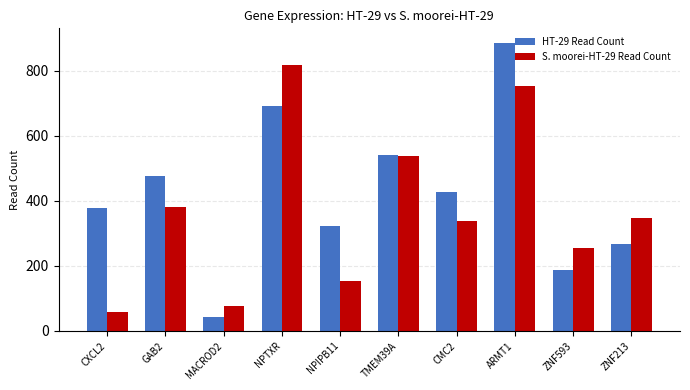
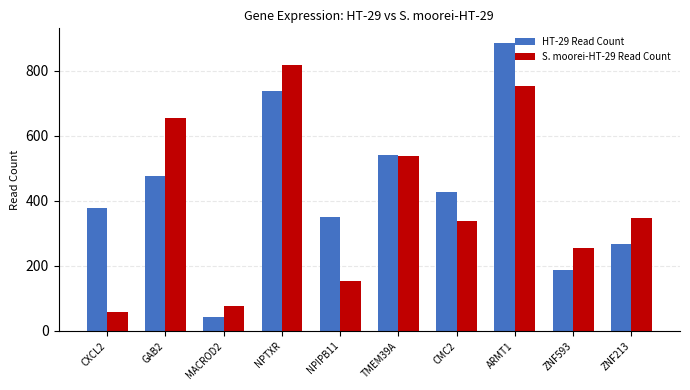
  {
    "HT-29 Read Count": {
      "CXCL2": 380,
      "GAB2": 480,
      "MACROD2": 40,
-     "NPTXR": 690,
-     "NPIPB11": 320,
+     "NPTXR": 740,
+     "NPIPB11": 350,
      "TMEM39A": 540,
      "CMC2": 430,
      "ARMT1": 890,
      "ZNF593": 190,
      "ZNF213": 270
    },
    "S. moorei-HT-29 Read Count": {
      "CXCL2": 60,
-     "GAB2": 380,
+     "GAB2": 660,
      "MACROD2": 80,
      "NPTXR": 820,
      "NPIPB11": 150,
      "TMEM39A": 540,
      "CMC2": 340,
      "ARMT1": 760,
      "ZNF593": 260,
      "ZNF213": 350
    }
  }
